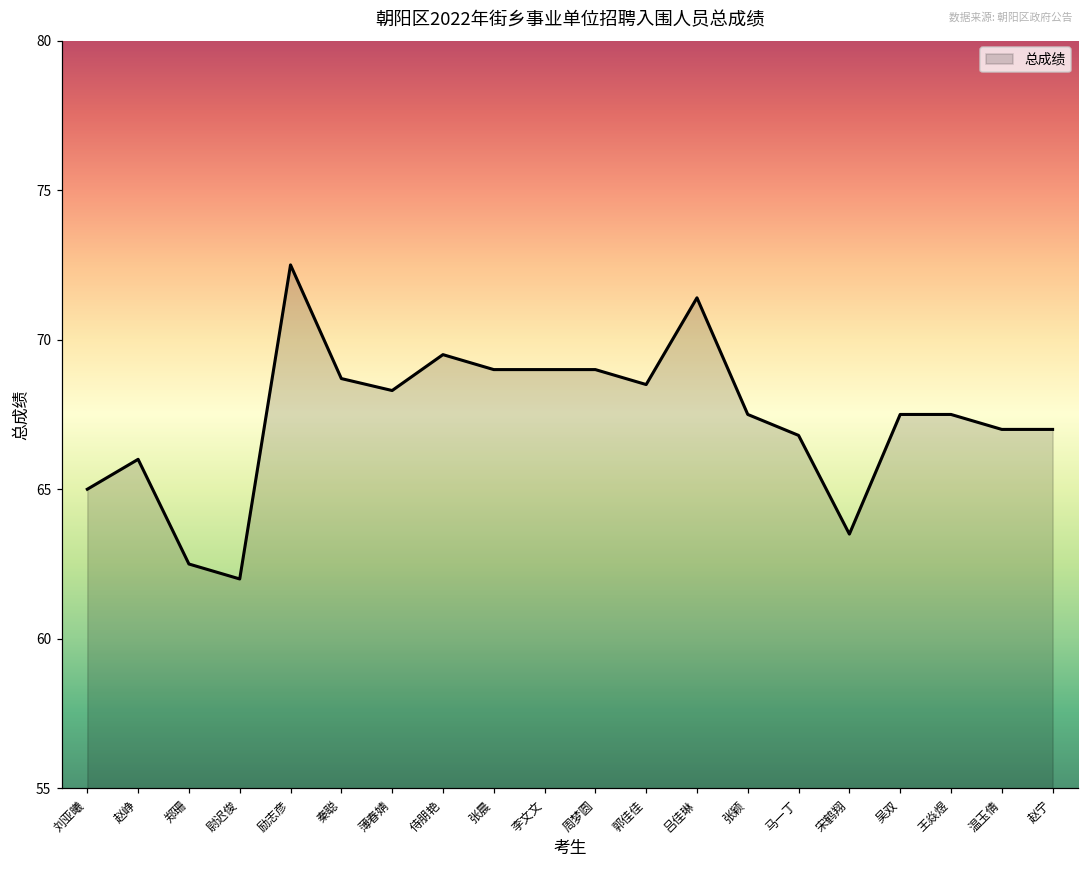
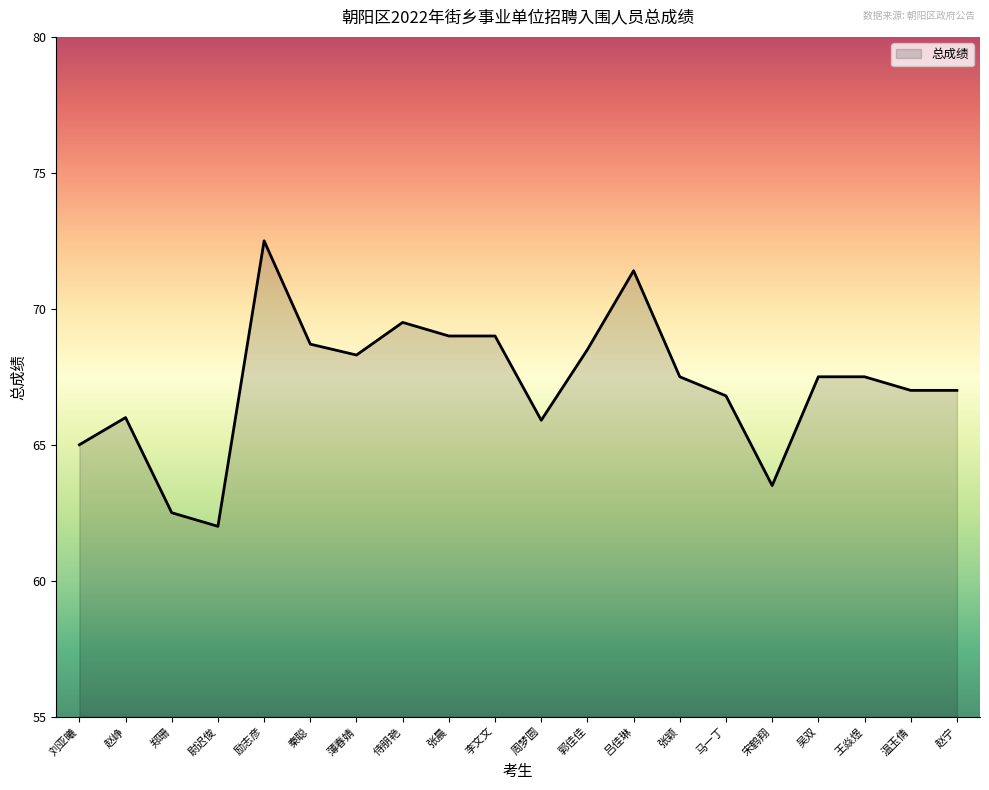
  {
    "刘亚曦": 65.0,
    "赵峥": 66.0,
    "郑珊": 62.5,
    "尉迟俊": 62.0,
    "励志彦": 72.5,
    "秦聪": 68.7,
    "薄春婧": 68.3,
    "侍朋艳": 69.5,
    "张晨": 69.0,
    "李文文": 69.0,
-   "周梦圆": 69.0,
+   "周梦圆": 65.9,
    "郭佳佳": 68.5,
    "吕佳琳": 71.4,
    "张颖": 67.5,
    "马一丁": 66.8,
    "宋鹤翔": 63.5,
    "吴双": 67.5,
    "王焱煜": 67.5,
    "温玉倩": 67.0,
    "赵宁": 67.0
  }
